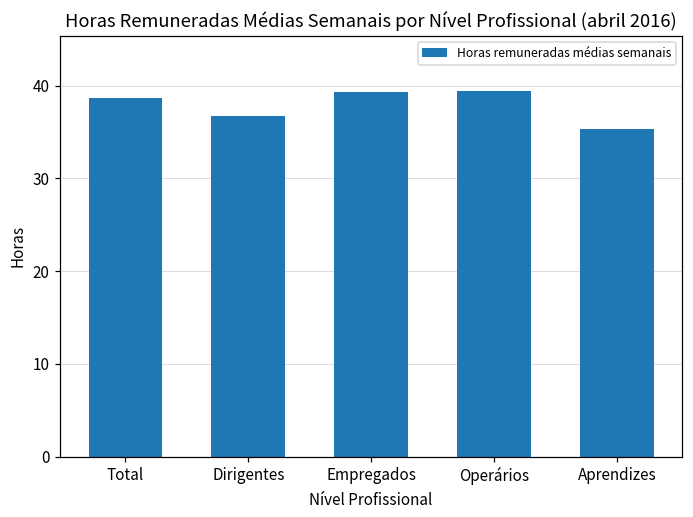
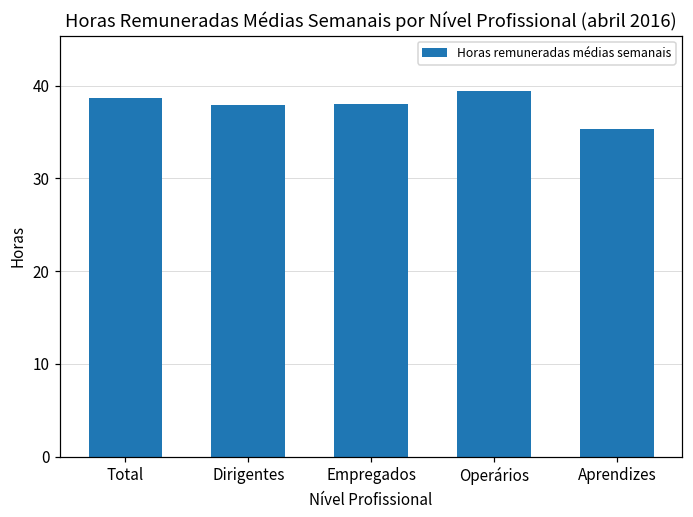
  {
    "Total": 39,
-   "Dirigentes": 37,
-   "Empregados": 39,
+   "Dirigentes": 38,
+   "Empregados": 38,
    "Operários": 39,
    "Aprendizes": 35
  }
